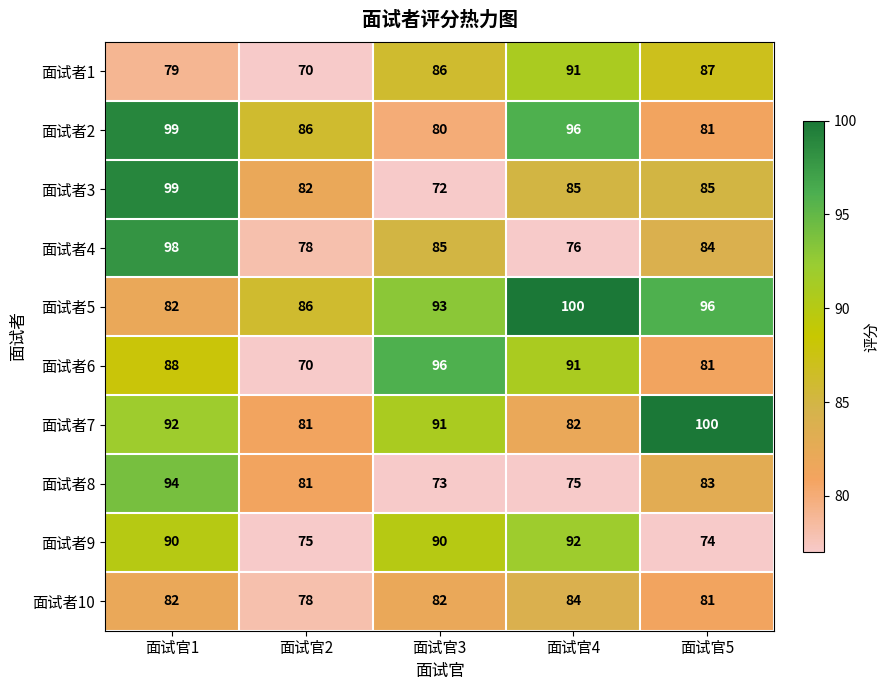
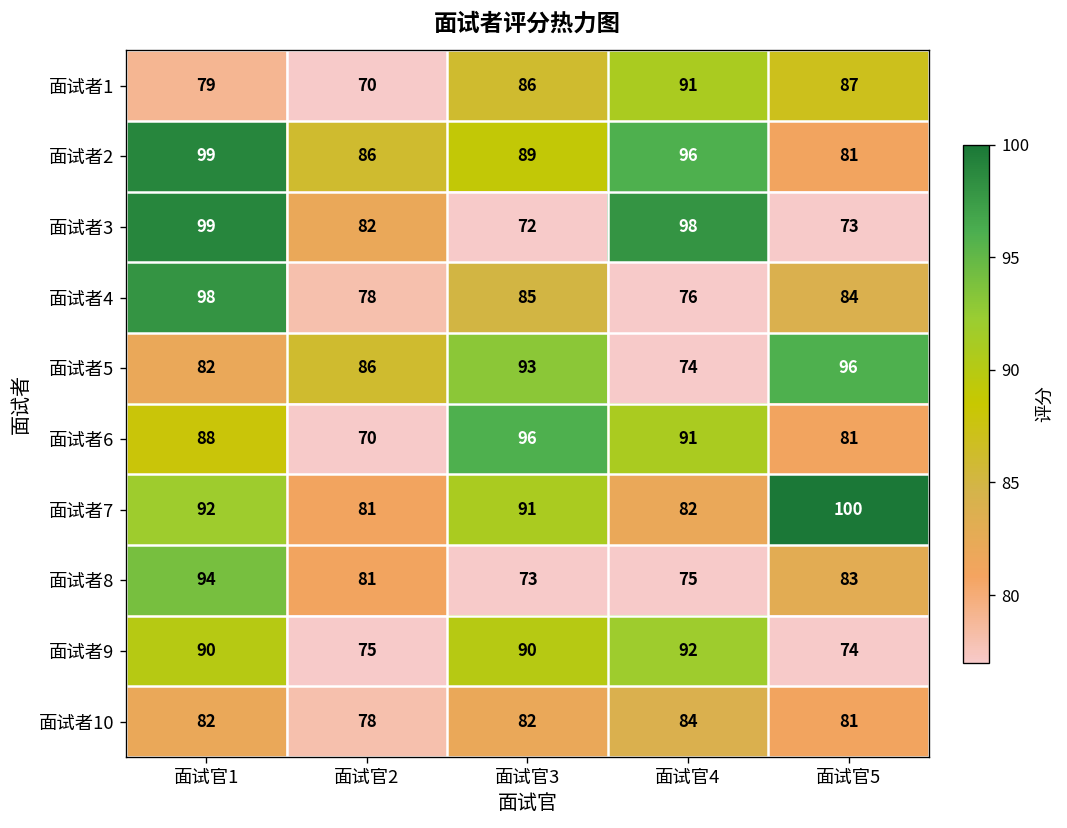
  {
    "面试者1": {
      "面试官1": 79,
      "面试官2": 70,
      "面试官3": 86,
      "面试官4": 91,
      "面试官5": 87
    },
    "面试者2": {
      "面试官1": 99,
      "面试官2": 86,
-     "面试官3": 80,
+     "面试官3": 89,
      "面试官4": 96,
      "面试官5": 81
    },
    "面试者3": {
      "面试官1": 99,
      "面试官2": 82,
      "面试官3": 72,
-     "面试官4": 85,
-     "面试官5": 85
+     "面试官4": 98,
+     "面试官5": 73
    },
    "面试者4": {
      "面试官1": 98,
      "面试官2": 78,
      "面试官3": 85,
      "面试官4": 76,
      "面试官5": 84
    },
    "面试者5": {
      "面试官1": 82,
      "面试官2": 86,
      "面试官3": 93,
-     "面试官4": 100,
+     "面试官4": 74,
      "面试官5": 96
    },
    "面试者6": {
      "面试官1": 88,
      "面试官2": 70,
      "面试官3": 96,
      "面试官4": 91,
      "面试官5": 81
    },
    "面试者7": {
      "面试官1": 92,
      "面试官2": 81,
      "面试官3": 91,
      "面试官4": 82,
      "面试官5": 100
    },
    "面试者8": {
      "面试官1": 94,
      "面试官2": 81,
      "面试官3": 73,
      "面试官4": 75,
      "面试官5": 83
    },
    "面试者9": {
      "面试官1": 90,
      "面试官2": 75,
      "面试官3": 90,
      "面试官4": 92,
      "面试官5": 74
    },
    "面试者10": {
      "面试官1": 82,
      "面试官2": 78,
      "面试官3": 82,
      "面试官4": 84,
      "面试官5": 81
    }
  }
